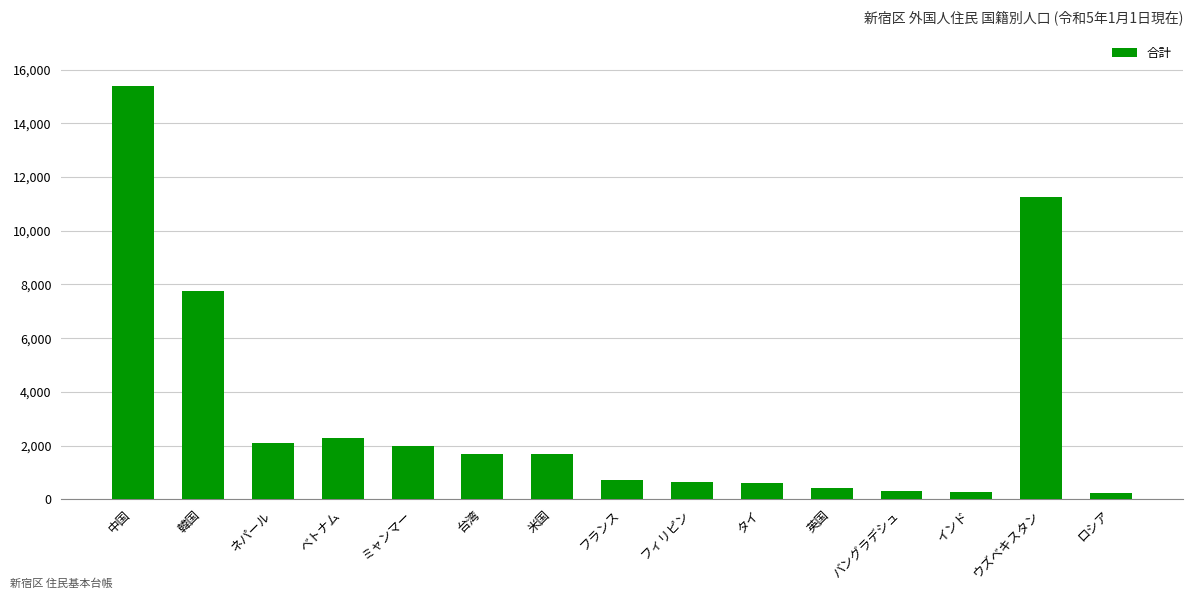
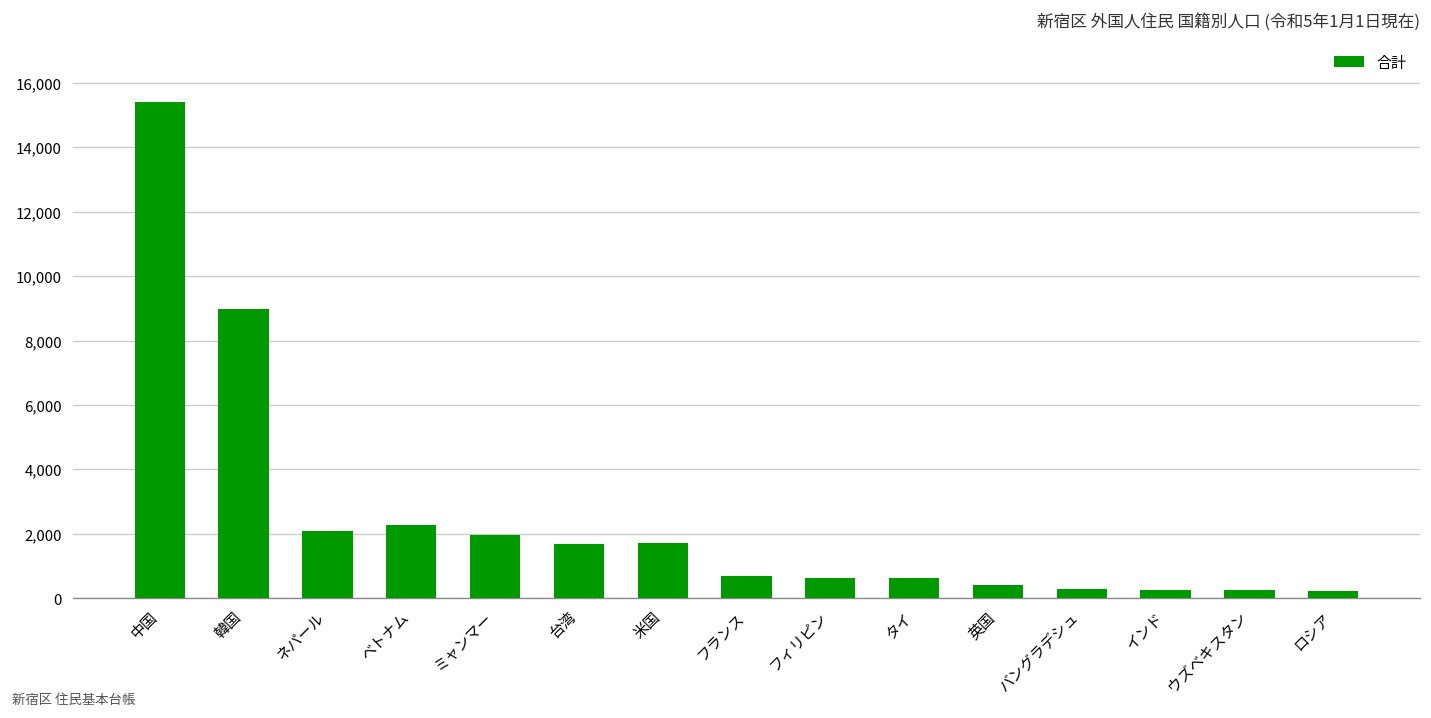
  {
    "中国": "15,400",
-   "韓国": "7,800",
+   "韓国": "9,000",
    "ネパール": "2,100",
    "ベトナム": "2,300",
    "ミャンマー": "2,000",
    "台湾": "1,700",
    "米国": "1,700",
    "フランス": "700",
    "フィリピン": "600",
    "タイ": "600",
    "英国": "400",
    "バングラデシュ": "300",
    "インド": "300",
-   "ウズベキスタン": "11,300",
+   "ウズベキスタン": "200",
    "ロシア": "200"
  }
